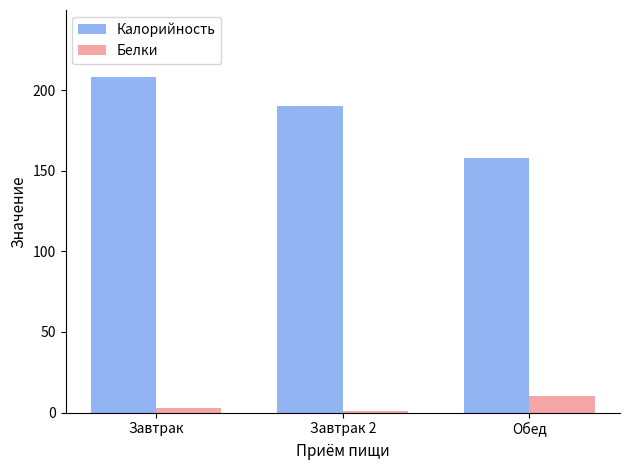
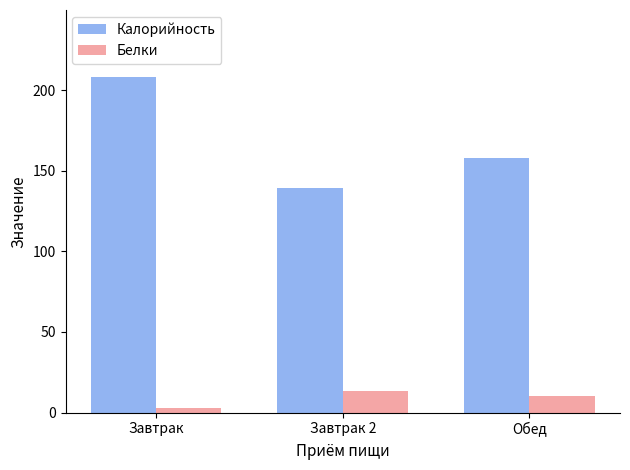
  {
    "Калорийность": {
      "Завтрак": 208,
-     "Завтрак 2": 190,
+     "Завтрак 2": 139,
      "Обед": 158
    },
    "Белки": {
      "Завтрак": 3,
-     "Завтрак 2": 1,
+     "Завтрак 2": 14,
      "Обед": 11
    }
  }
